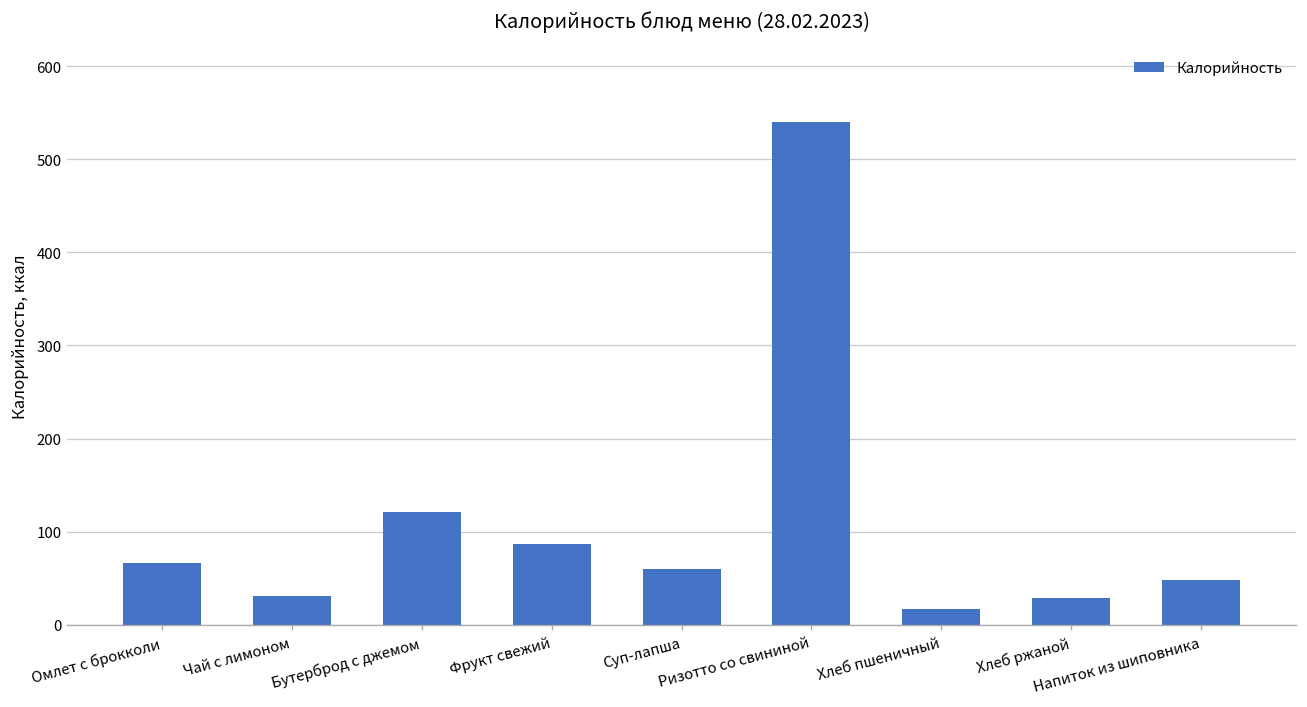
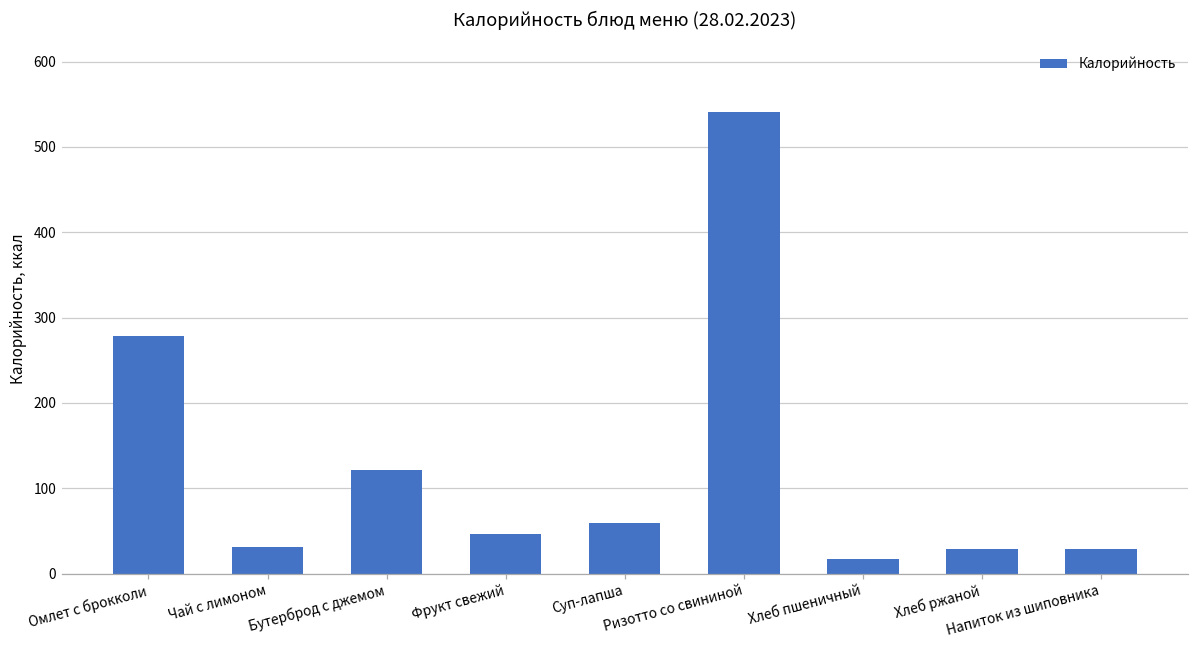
  {
-   "Омлет с брокколи": 70,
+   "Омлет с брокколи": 280,
    "Чай с лимоном": 30,
    "Бутерброд с джемом": 120,
-   "Фрукт свежий": 90,
+   "Фрукт свежий": 50,
    "Суп-лапша": 60,
    "Ризотто со свининой": 540,
    "Хлеб пшеничный": 20,
    "Хлеб ржаной": 30,
-   "Напиток из шиповника": 50
+   "Напиток из шиповника": 30
  }
